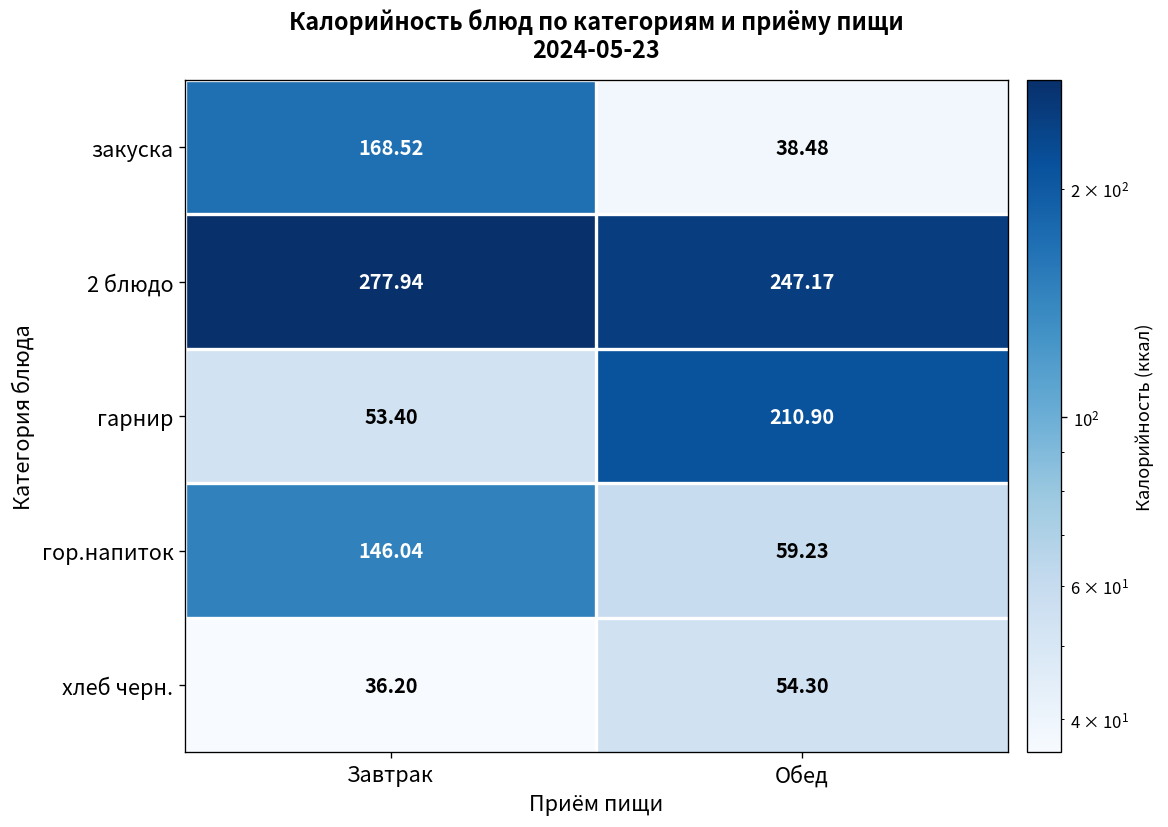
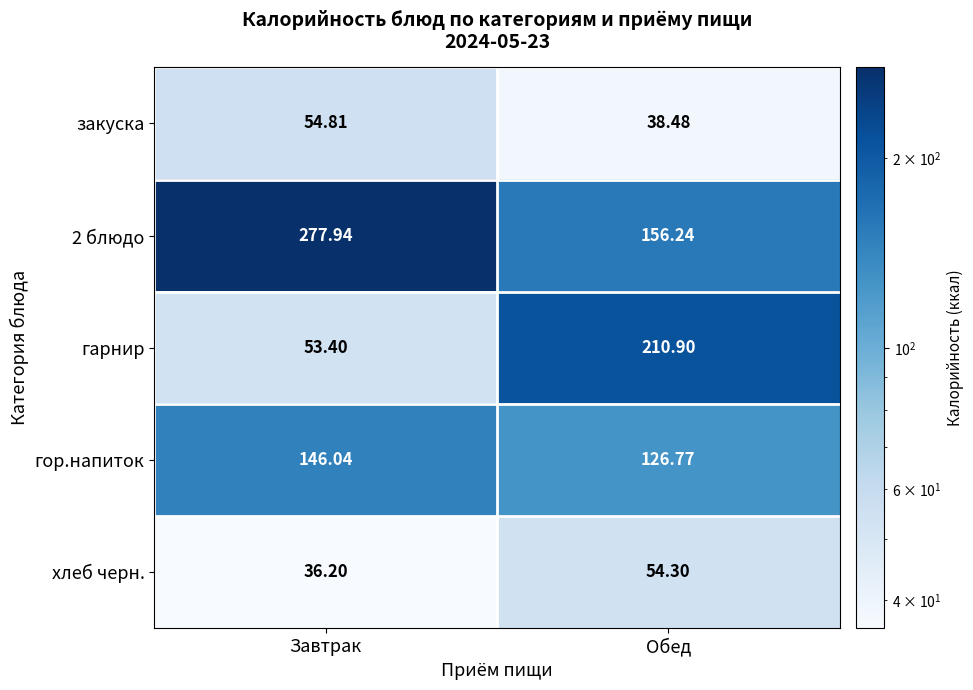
  {
    "закуска": {
-     "Завтрак": 168.52,
+     "Завтрак": 54.81,
      "Обед": 38.48
    },
    "2 блюдо": {
      "Завтрак": 277.94,
-     "Обед": 247.17
+     "Обед": 156.24
    },
    "гарнир": {
      "Завтрак": 53.40,
      "Обед": 210.90
    },
    "гор.напиток": {
      "Завтрак": 146.04,
-     "Обед": 59.23
+     "Обед": 126.77
    },
    "хлеб черн.": {
      "Завтрак": 36.20,
      "Обед": 54.30
    }
  }
